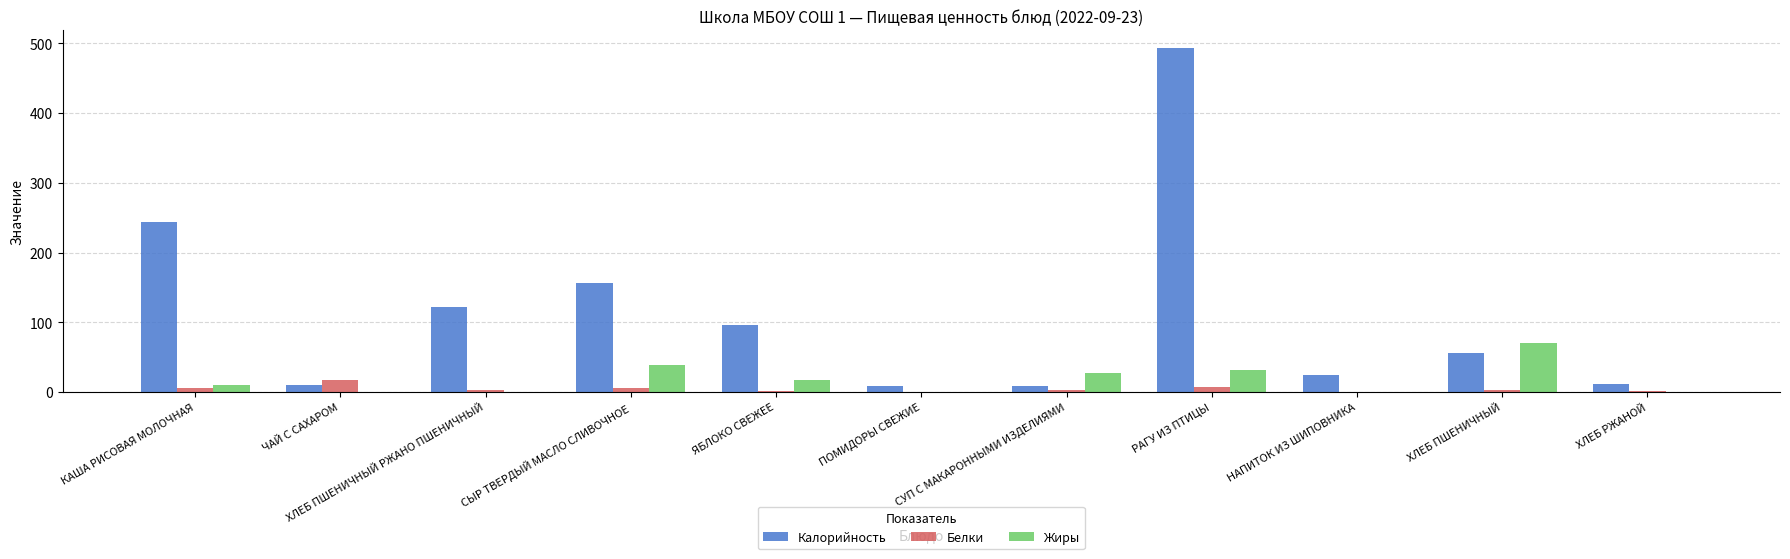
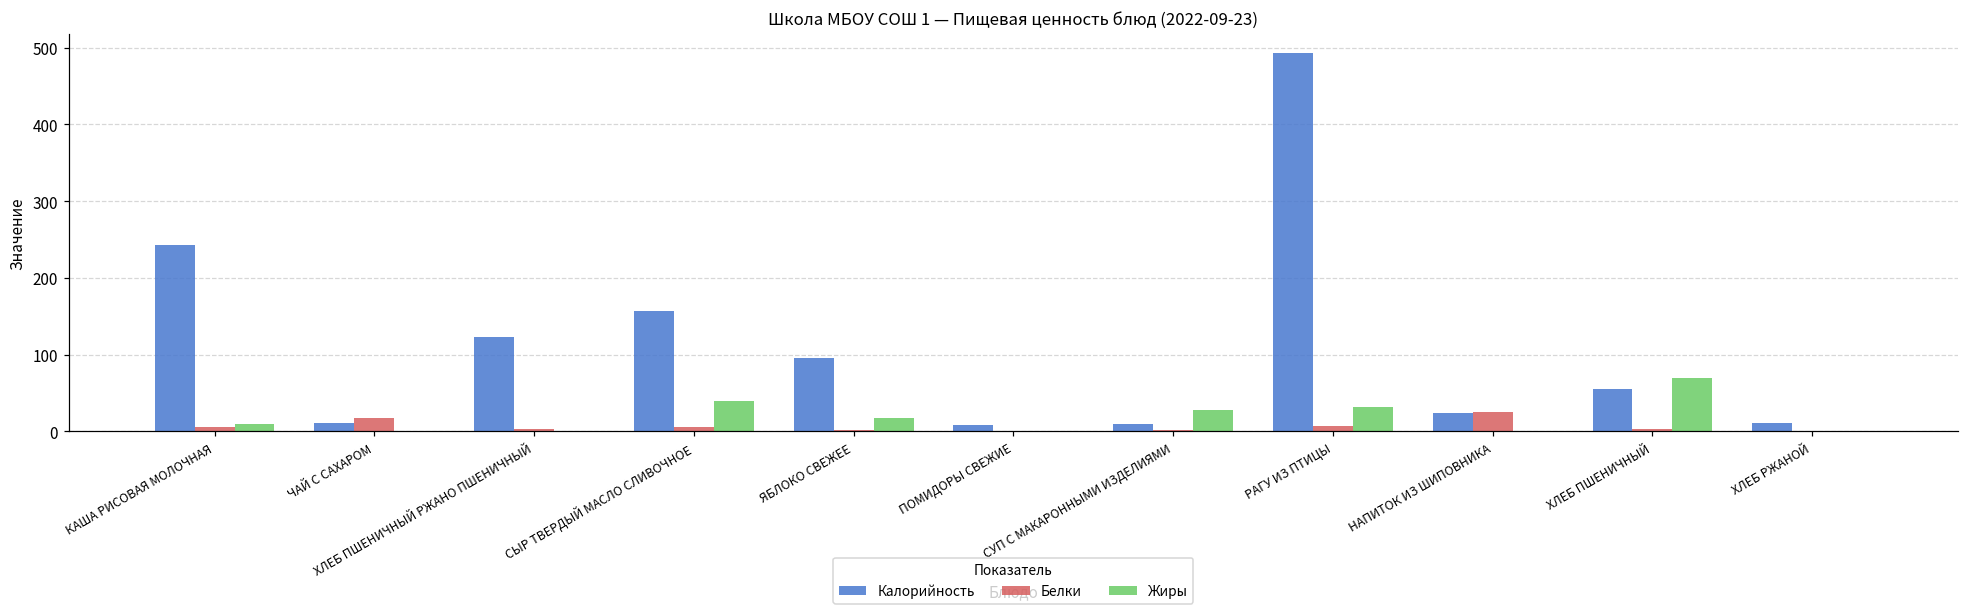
  {
    "Калорийность": {
      "КАША РИСОВАЯ МОЛОЧНАЯ": 240,
      "ЧАЙ С САХАРОМ": 10,
      "ХЛЕБ ПШЕНИЧНЫЙ РЖАНО ПШЕНИЧНЫЙ": 120,
      "СЫР ТВЕРДЫЙ МАСЛО СЛИВОЧНОЕ": 160,
      "ЯБЛОКО СВЕЖЕЕ": 100,
      "ПОМИДОРЫ СВЕЖИЕ": 10,
      "СУП С МАКАРОННЫМИ ИЗДЕЛИЯМИ": 10,
      "РАГУ ИЗ ПТИЦЫ": 490,
      "НАПИТОК ИЗ ШИПОВНИКА": 20,
      "ХЛЕБ ПШЕНИЧНЫЙ": 60,
      "ХЛЕБ РЖАНОЙ": 10
    },
    "Белки": {
      "КАША РИСОВАЯ МОЛОЧНАЯ": 10,
      "ЧАЙ С САХАРОМ": 20,
      "СЫР ТВЕРДЫЙ МАСЛО СЛИВОЧНОЕ": 10,
      "РАГУ ИЗ ПТИЦЫ": 10,
-     "НАПИТОК ИЗ ШИПОВНИКА": 0
+     "НАПИТОК ИЗ ШИПОВНИКА": 20
    },
    "Жиры": {
      "КАША РИСОВАЯ МОЛОЧНАЯ": 10,
      "ЧАЙ С САХАРОМ": 0,
      "СЫР ТВЕРДЫЙ МАСЛО СЛИВОЧНОЕ": 40,
      "ЯБЛОКО СВЕЖЕЕ": 20,
      "СУП С МАКАРОННЫМИ ИЗДЕЛИЯМИ": 30,
      "РАГУ ИЗ ПТИЦЫ": 30,
      "НАПИТОК ИЗ ШИПОВНИКА": 0,
      "ХЛЕБ ПШЕНИЧНЫЙ": 70
    }
  }
